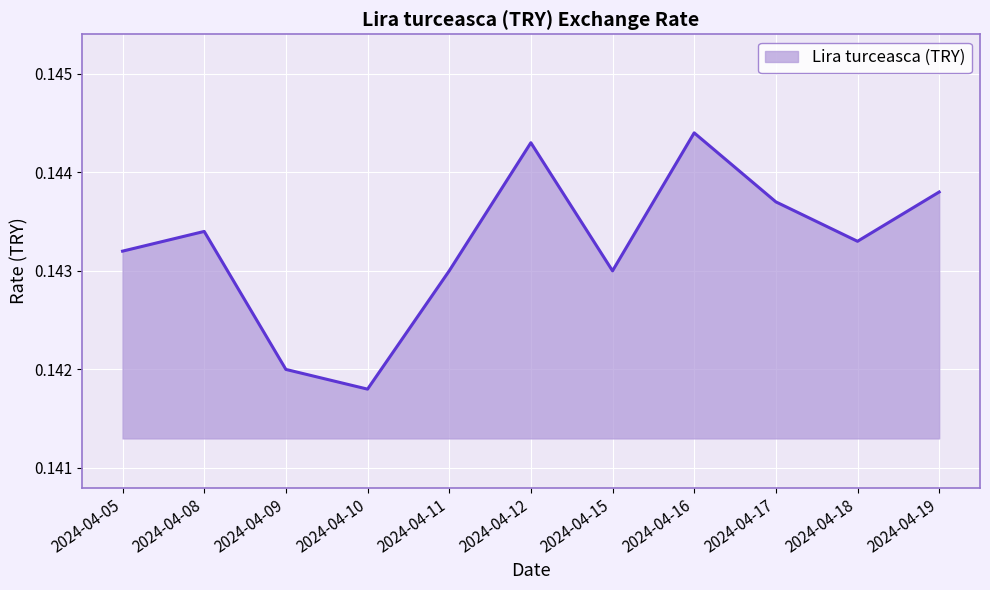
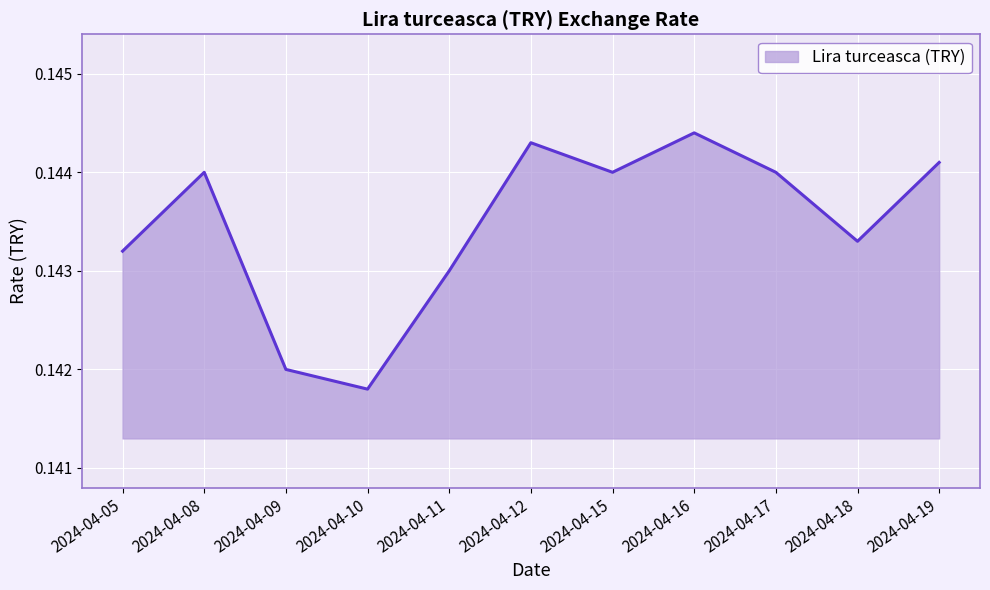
  {
    "2024-04-05": 0.1432,
-   "2024-04-08": 0.1434,
+   "2024-04-08": 0.1440,
    "2024-04-09": 0.1420,
    "2024-04-10": 0.1418,
    "2024-04-11": 0.1430,
    "2024-04-12": 0.1443,
-   "2024-04-15": 0.143,
+   "2024-04-15": 0.144,
    "2024-04-16": 0.1444,
-   "2024-04-17": 0.1437,
+   "2024-04-17": 0.1440,
    "2024-04-18": 0.1433,
-   "2024-04-19": 0.1438
+   "2024-04-19": 0.1441
  }
